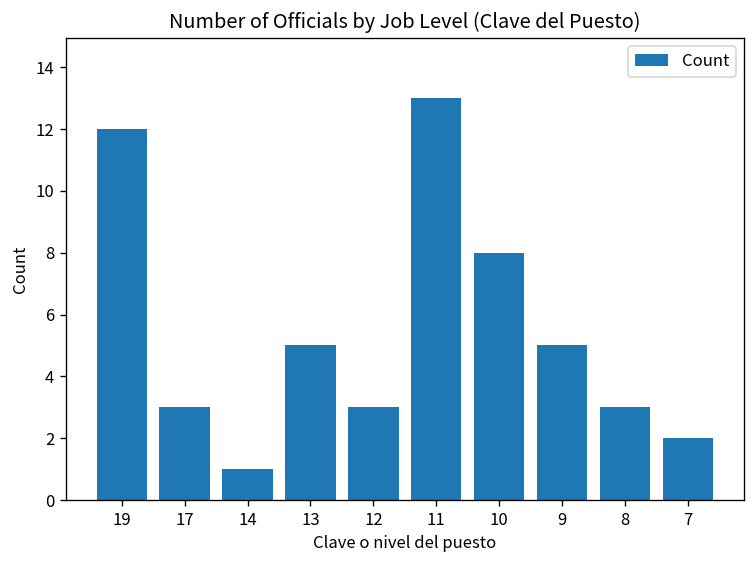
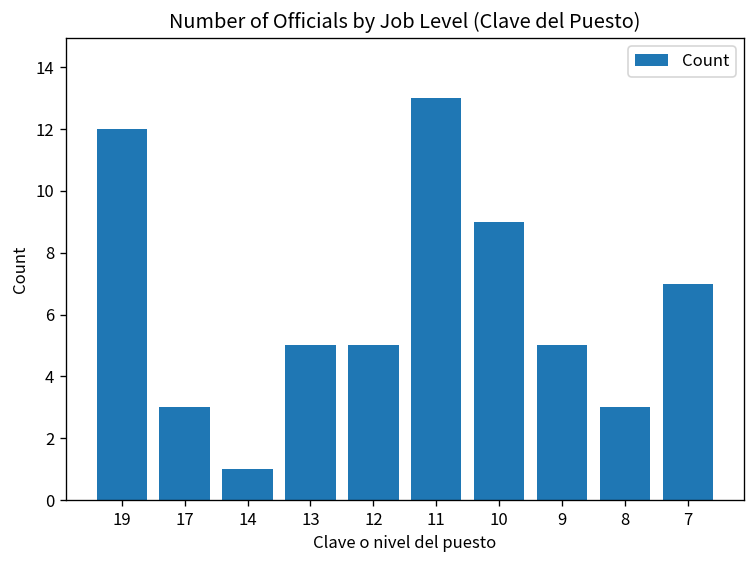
  {
    "19": 12,
    "17": 3,
    "14": 1,
    "13": 5,
-   "12": 3,
+   "12": 5,
    "11": 13,
-   "10": 8,
+   "10": 9,
    "9": 5,
    "8": 3,
-   "7": 2
+   "7": 7
  }
